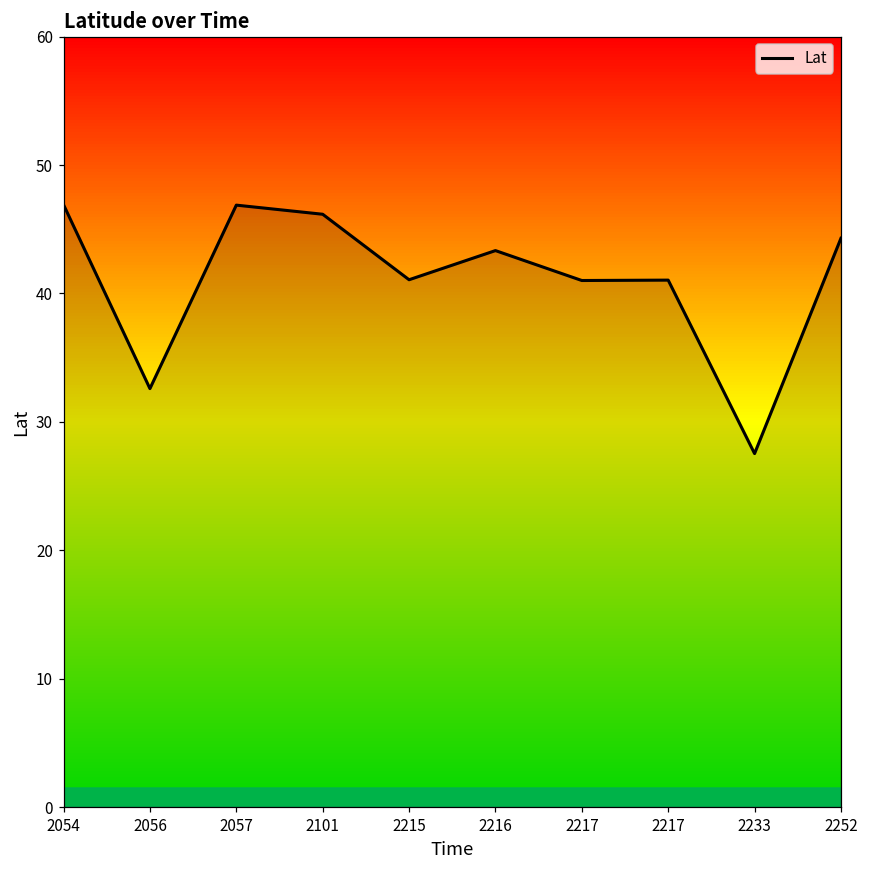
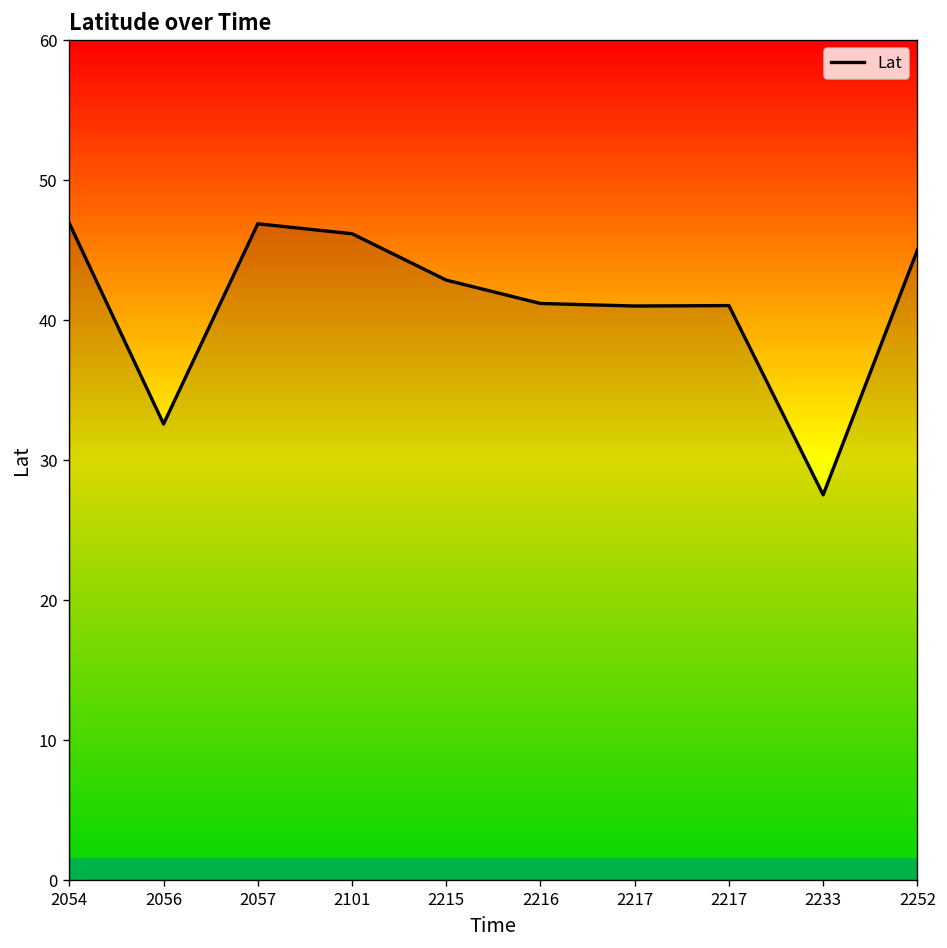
  {
    "2054": 46.9,
    "2056": 32.6,
    "2057": 46.9,
    "2101": 46.2,
-   "2215": 41.1,
-   "2216": 43.3,
+   "2215": 42.9,
+   "2216": 41.2,
    "2233": 27.5,
-   "2252": 44.3
+   "2252": 45.0
  }
